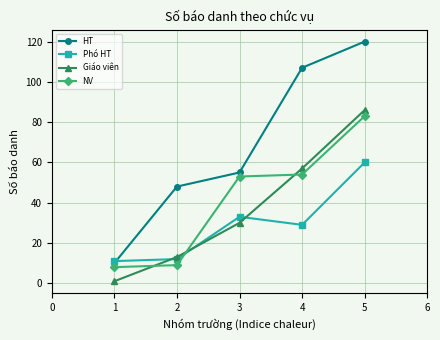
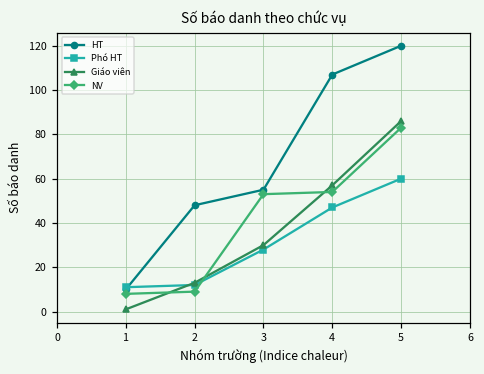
  {
    "HT": {
      "2": 48,
      "3": 55,
      "4": 107,
      "5": 120
    },
    "Phó HT": {
-     "3": 33,
-     "4": 29,
+     "3": 28,
+     "4": 47,
      "5": 60
    }
  }
